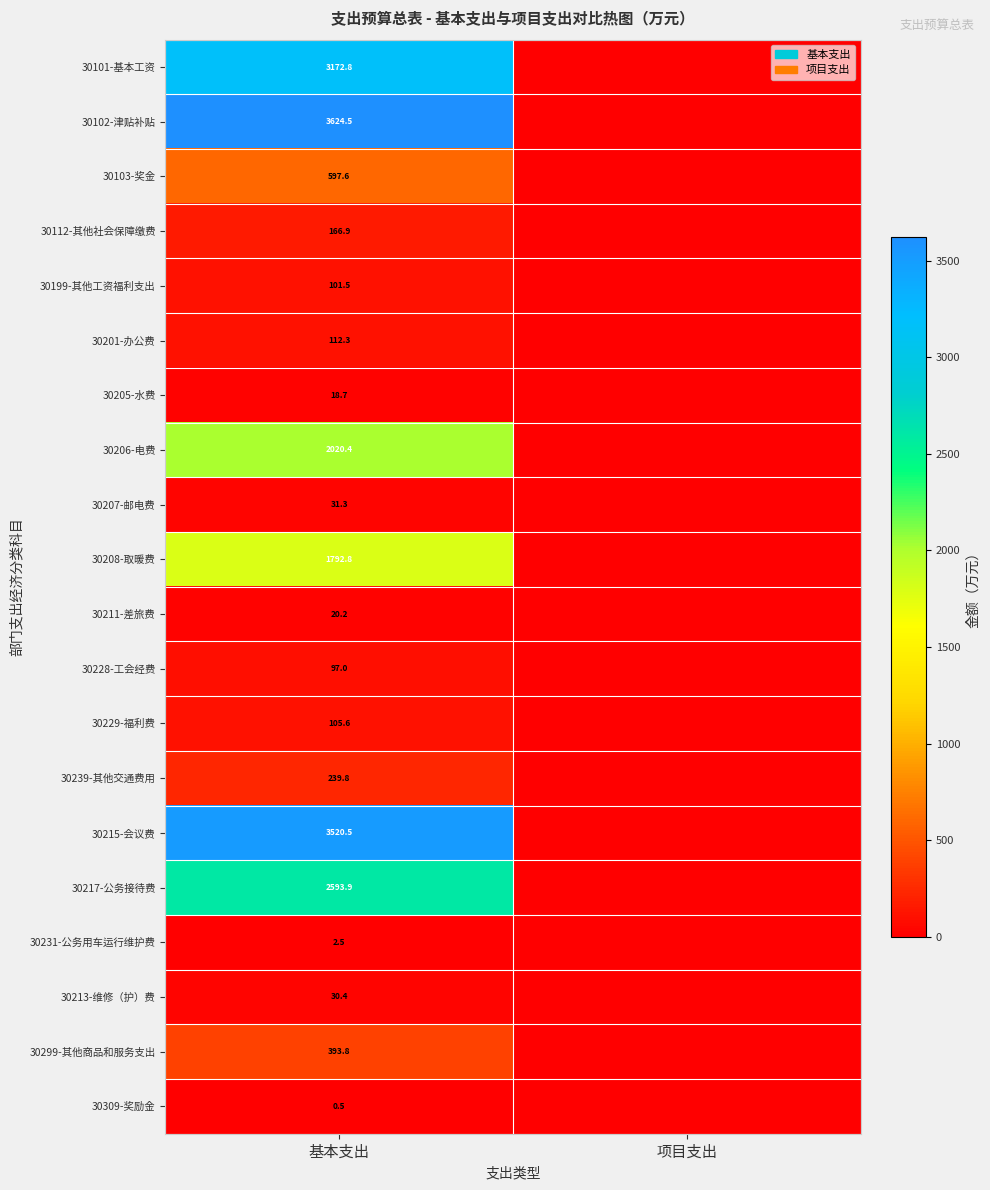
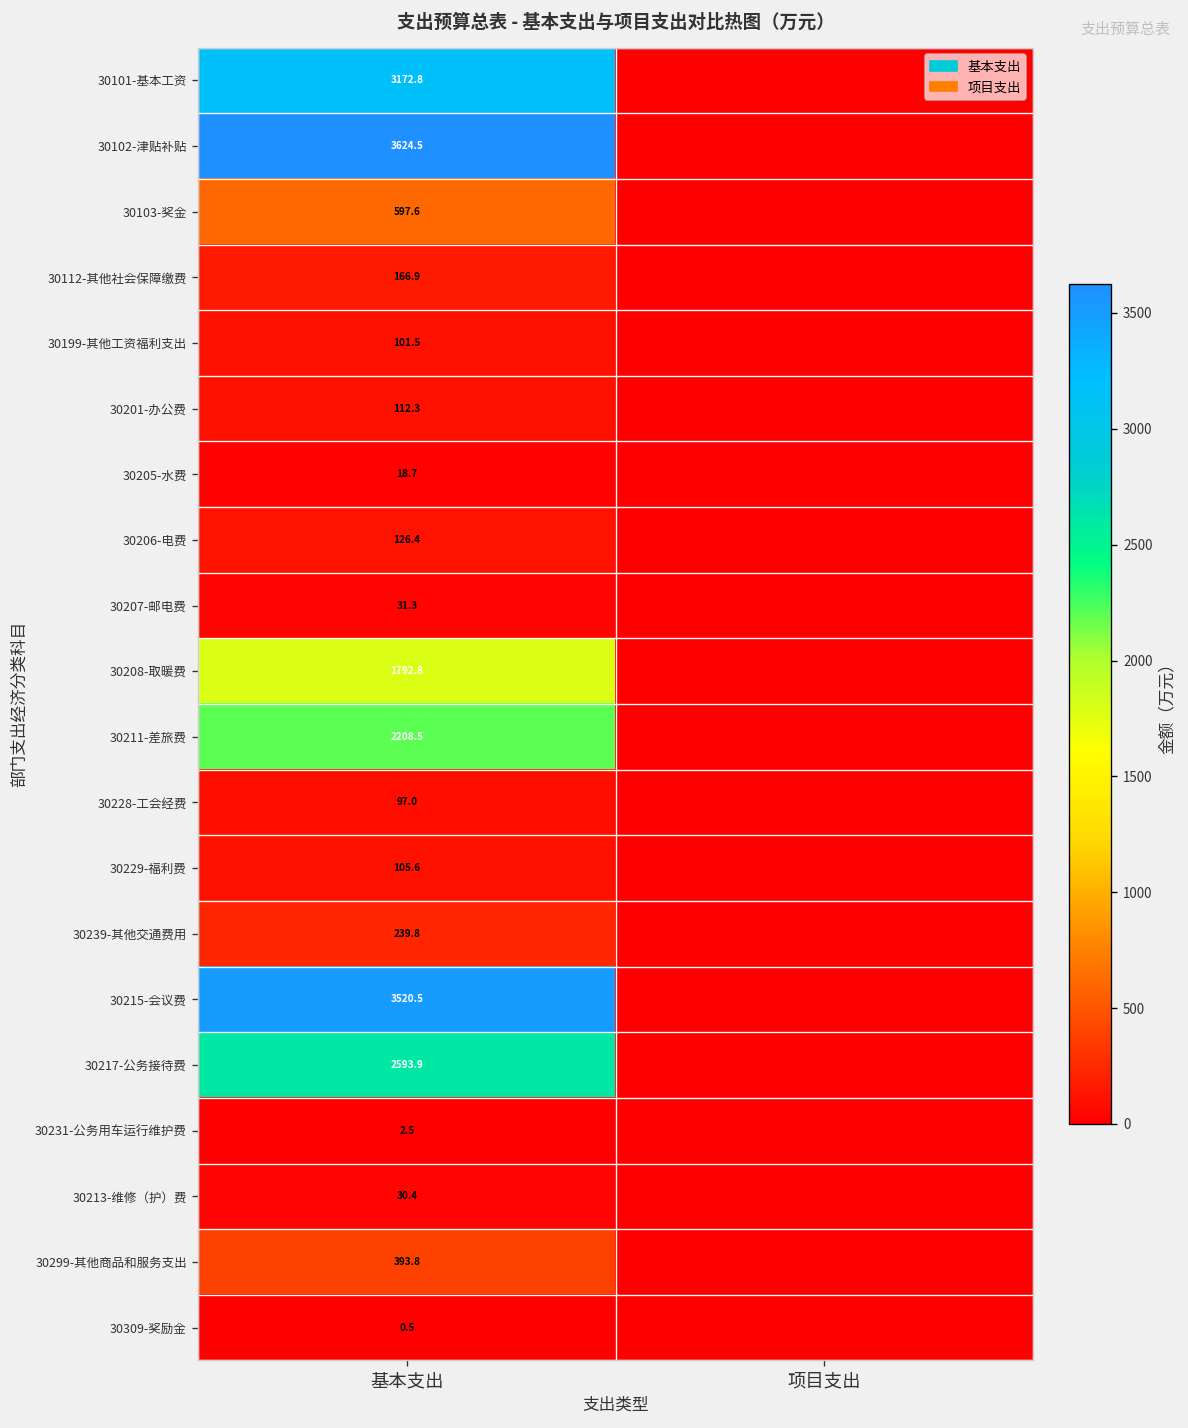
  {
    "30101-基本工资": {
      "基本支出": 3172.8
    },
    "30102-津贴补贴": {
      "基本支出": 3624.5
    },
    "30103-奖金": {
      "基本支出": 597.6
    },
    "30112-其他社会保障缴费": {
      "基本支出": 166.9
    },
    "30199-其他工资福利支出": {
      "基本支出": 101.5
    },
    "30201-办公费": {
      "基本支出": 112.3
    },
    "30205-水费": {
      "基本支出": 18.7
    },
    "30206-电费": {
-     "基本支出": 2020.4
+     "基本支出": 126.4
    },
    "30207-邮电费": {
      "基本支出": 31.3
    },
    "30208-取暖费": {
      "基本支出": 1792.8
    },
    "30211-差旅费": {
-     "基本支出": 20.2
+     "基本支出": 2208.5
    },
    "30228-工会经费": {
      "基本支出": 97.0
    },
    "30229-福利费": {
      "基本支出": 105.6
    },
    "30239-其他交通费用": {
      "基本支出": 239.8
    },
    "30215-会议费": {
      "基本支出": 3520.5
    },
    "30217-公务接待费": {
      "基本支出": 2593.9
    },
    "30231-公务用车运行维护费": {
      "基本支出": 2.5
    },
    "30213-维修（护）费": {
      "基本支出": 30.4
    },
    "30299-其他商品和服务支出": {
      "基本支出": 393.8
    },
    "30309-奖励金": {
      "基本支出": 0.5
    }
  }
